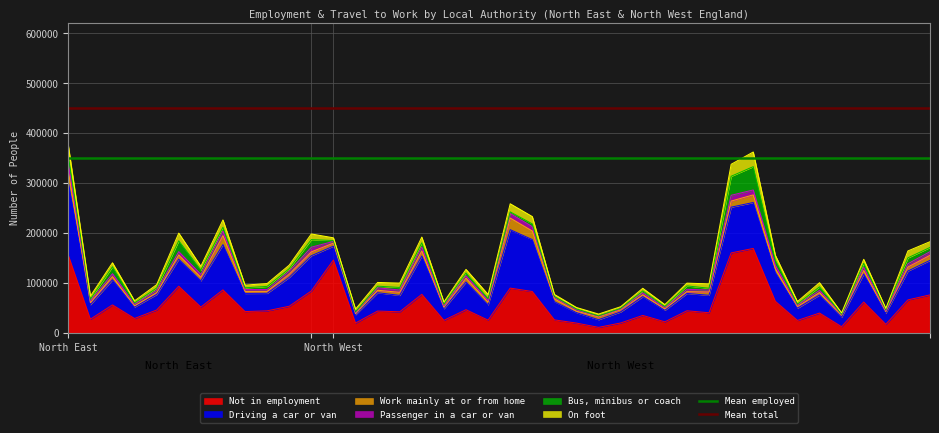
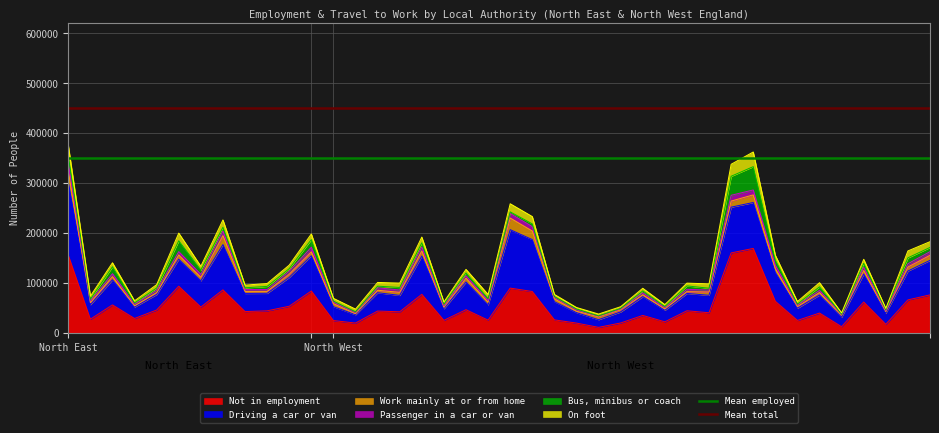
  {
    "Not in employment": {
      "North East": 160000,
-     "North West": 150000
+     "North West": 20000
    },
    "Driving a car or van": {
      "North East": 150000,
      "North West": 30000
    },
    "Work mainly at or from home": {
      "North East": 20000
    },
    "Passenger in a car or van": {
      "North East": 20000
    },
    "Bus, minibus or coach": {
      "North East": 10000
    },
    "On foot": {
      "North East": 20000,
      "North West": 10000
    }
  }
